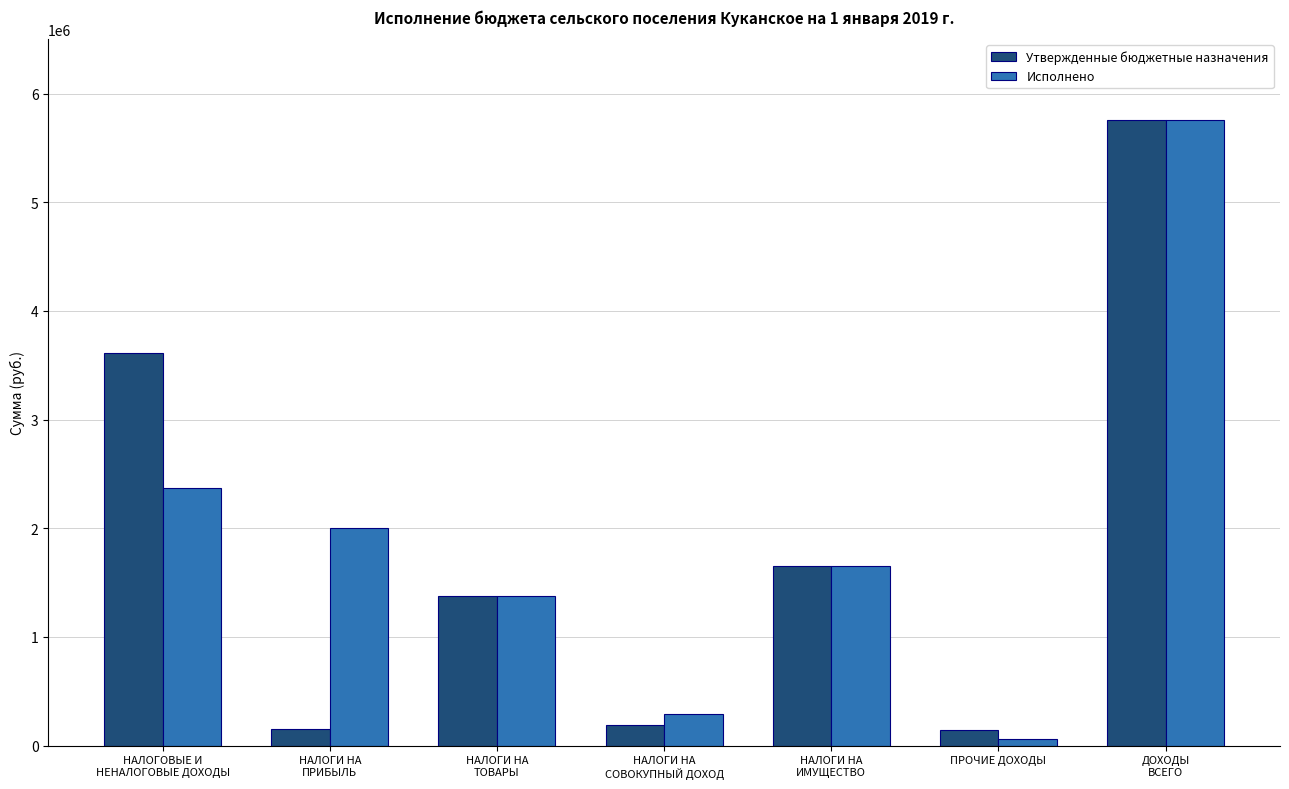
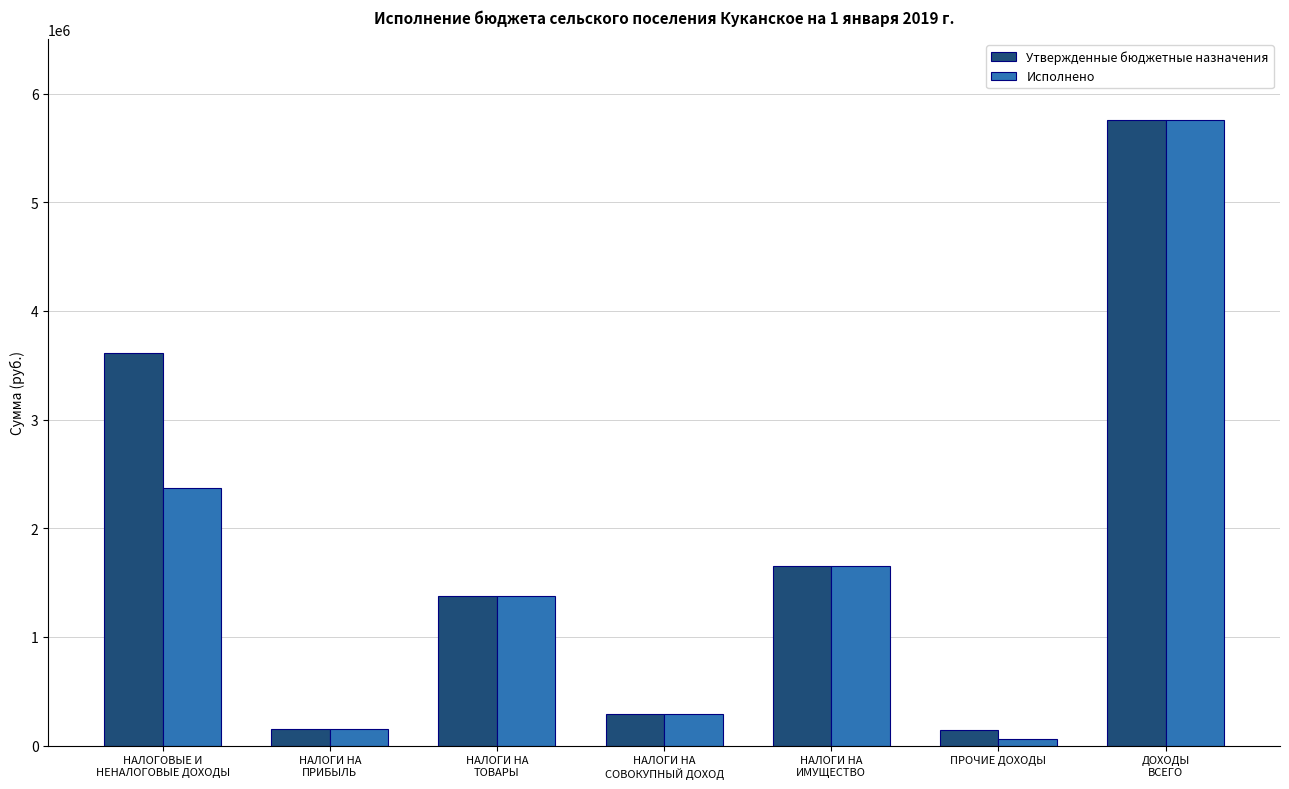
  {
    "Утвержденные бюджетные назначения": {
      "НАЛОГОВЫЕ И НЕНАЛОГОВЫЕ ДОХОДЫ": 3610000,
      "НАЛОГИ НА ПРИБЫЛЬ": 160000,
      "НАЛОГИ НА ТОВАРЫ": 1370000,
-     "НАЛОГИ НА СОВОКУПНЫЙ ДОХОД": 190000,
+     "НАЛОГИ НА СОВОКУПНЫЙ ДОХОД": 290000,
      "НАЛОГИ НА ИМУЩЕСТВО": 1650000,
      "ПРОЧИЕ ДОХОДЫ": 140000,
      "ДОХОДЫ ВСЕГО": 5750000
    },
    "Исполнено": {
      "НАЛОГОВЫЕ И НЕНАЛОГОВЫЕ ДОХОДЫ": 2370000,
-     "НАЛОГИ НА ПРИБЫЛЬ": 2000000,
+     "НАЛОГИ НА ПРИБЫЛЬ": 160000,
      "НАЛОГИ НА ТОВАРЫ": 1370000,
      "НАЛОГИ НА СОВОКУПНЫЙ ДОХОД": 290000,
      "НАЛОГИ НА ИМУЩЕСТВО": 1650000,
      "ПРОЧИЕ ДОХОДЫ": 60000,
      "ДОХОДЫ ВСЕГО": 5750000
    }
  }
